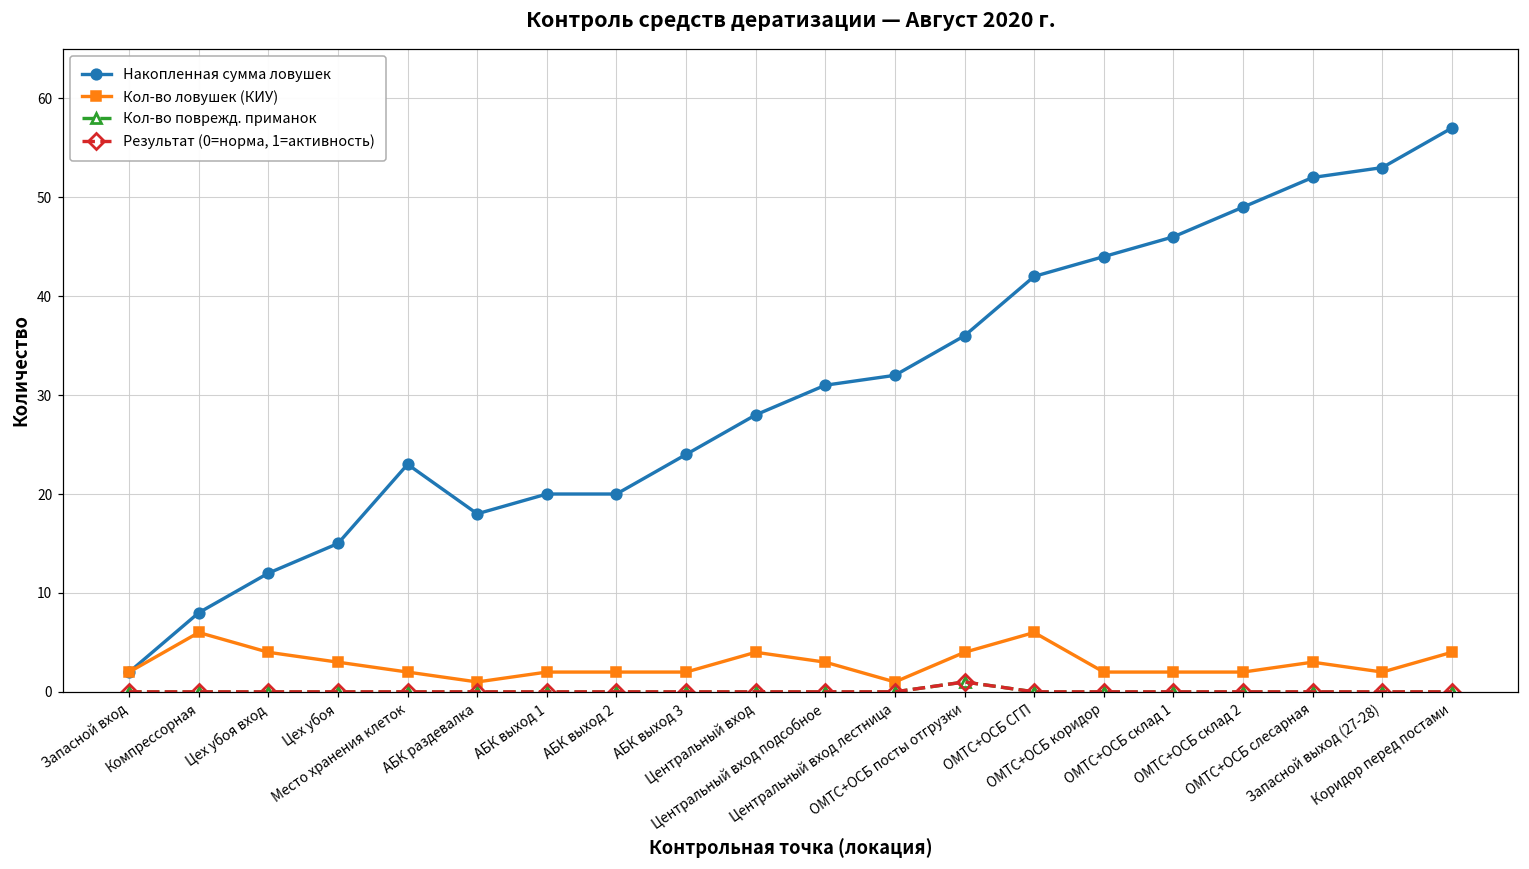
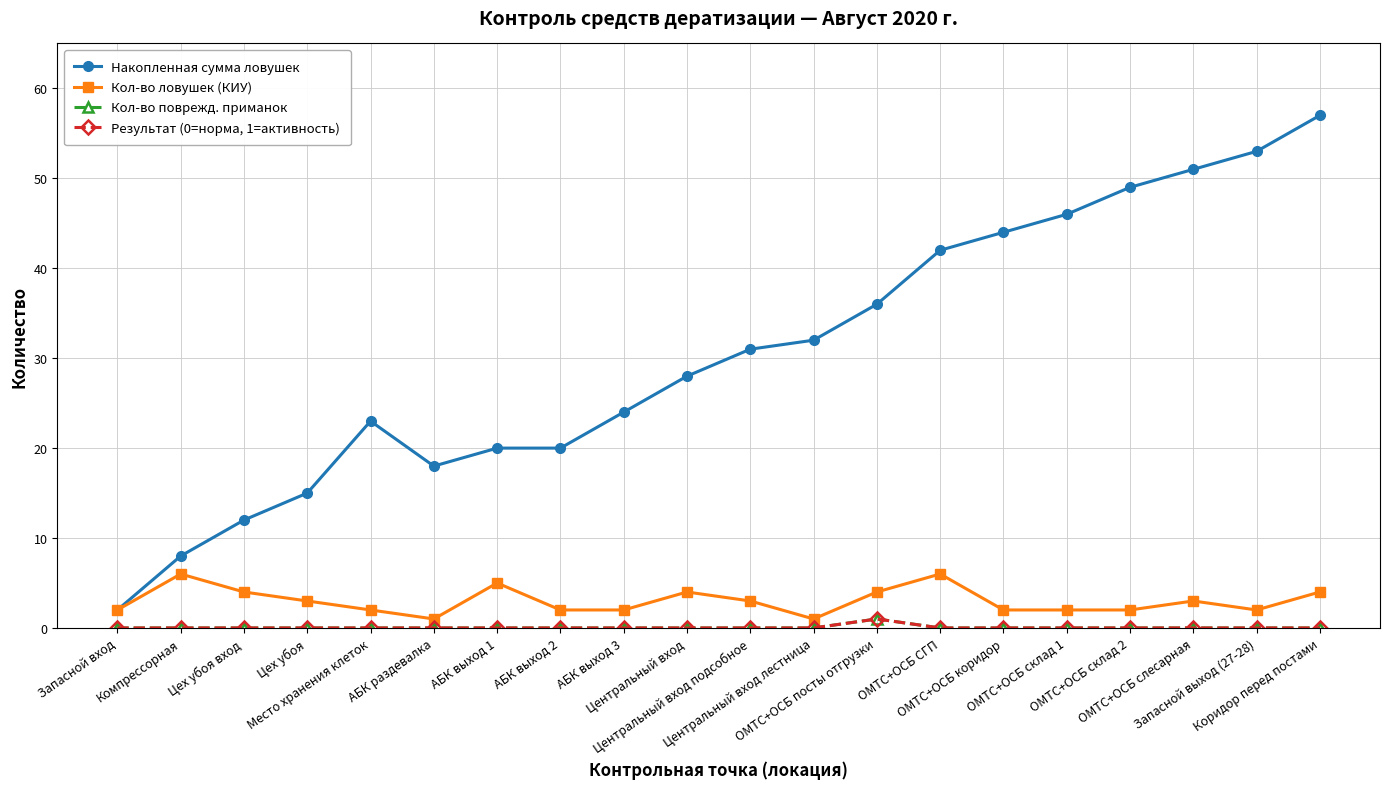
  {
    "Накопленная сумма ловушек": {
      "Компрессорная": 8,
      "Цех убоя вход": 12,
      "Цех убоя": 15,
      "Место хранения клеток": 23,
      "АБК раздевалка": 18,
      "АБК выход 1": 20,
      "АБК выход 2": 20,
      "АБК выход 3": 24,
      "Центральный вход": 28,
      "Центральный вход подсобное": 31,
      "Центральный вход лестница": 32,
      "ОМТС+ОСБ посты отгрузки": 36,
      "ОМТС+ОСБ СГП": 42,
      "ОМТС+ОСБ коридор": 44,
      "ОМТС+ОСБ склад 1": 46,
      "ОМТС+ОСБ склад 2": 49,
-     "ОМТС+ОСБ слесарная": 52,
+     "ОМТС+ОСБ слесарная": 51,
      "Запасной выход (27-28)": 53,
      "Коридор перед постами": 57
    },
    "Кол-во ловушек (КИУ)": {
      "Компрессорная": 6,
      "Цех убоя вход": 4,
      "Цех убоя": 3,
      "Место хранения клеток": 2,
      "АБК раздевалка": 1,
-     "АБК выход 1": 2,
+     "АБК выход 1": 5,
      "АБК выход 2": 2,
      "АБК выход 3": 2,
      "Центральный вход": 4,
      "Центральный вход подсобное": 3,
      "Центральный вход лестница": 1,
      "ОМТС+ОСБ посты отгрузки": 4,
      "ОМТС+ОСБ СГП": 6,
      "ОМТС+ОСБ коридор": 2,
      "ОМТС+ОСБ склад 1": 2,
      "ОМТС+ОСБ склад 2": 2,
      "ОМТС+ОСБ слесарная": 3,
      "Запасной выход (27-28)": 2,
      "Коридор перед постами": 4
    },
    "Результат (0=норма, 1=активность)": {
      "Запасной вход": 0,
      "Компрессорная": 0,
      "Цех убоя вход": 0,
      "Цех убоя": 0,
      "Место хранения клеток": 0,
      "АБК раздевалка": 0,
      "АБК выход 1": 0,
      "АБК выход 2": 0,
      "АБК выход 3": 0,
      "Центральный вход": 0,
      "Центральный вход подсобное": 0,
      "Центральный вход лестница": 0,
      "ОМТС+ОСБ посты отгрузки": 1,
      "ОМТС+ОСБ СГП": 0,
      "ОМТС+ОСБ коридор": 0,
      "ОМТС+ОСБ склад 1": 0,
      "ОМТС+ОСБ склад 2": 0,
      "ОМТС+ОСБ слесарная": 0,
      "Запасной выход (27-28)": 0,
      "Коридор перед постами": 0
    }
  }
